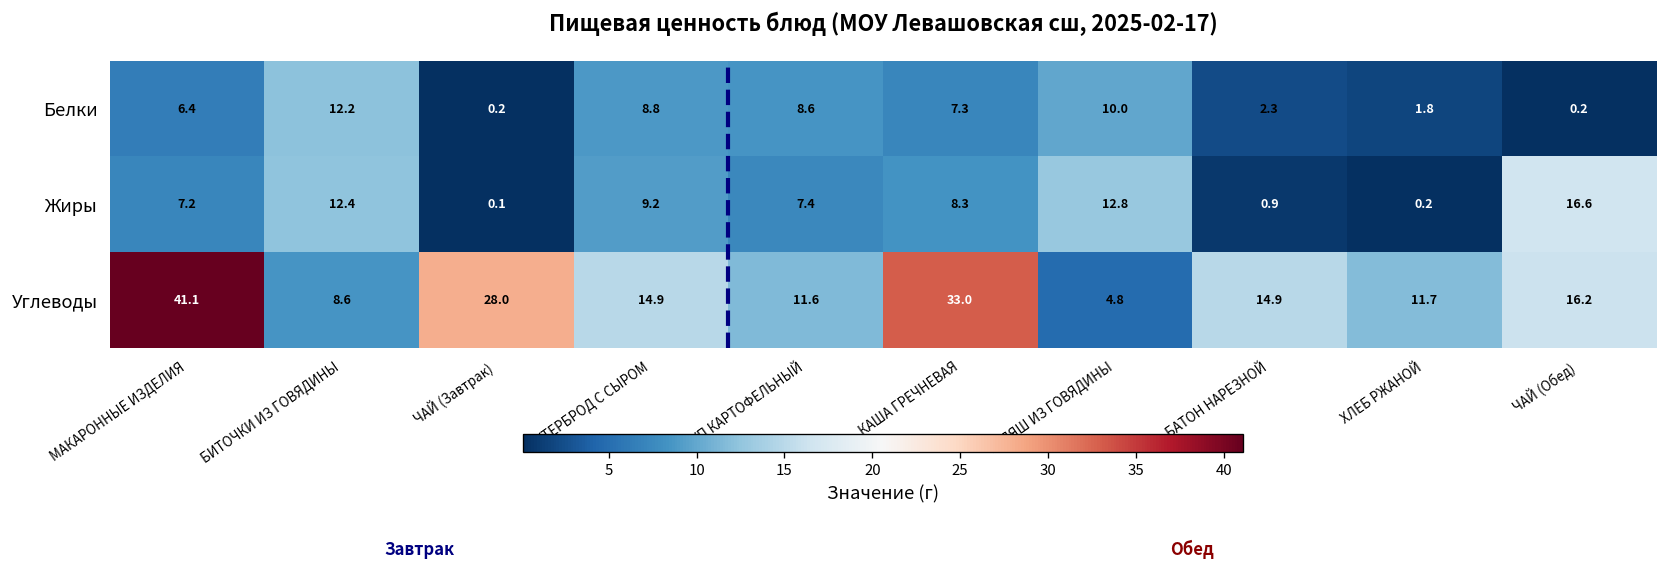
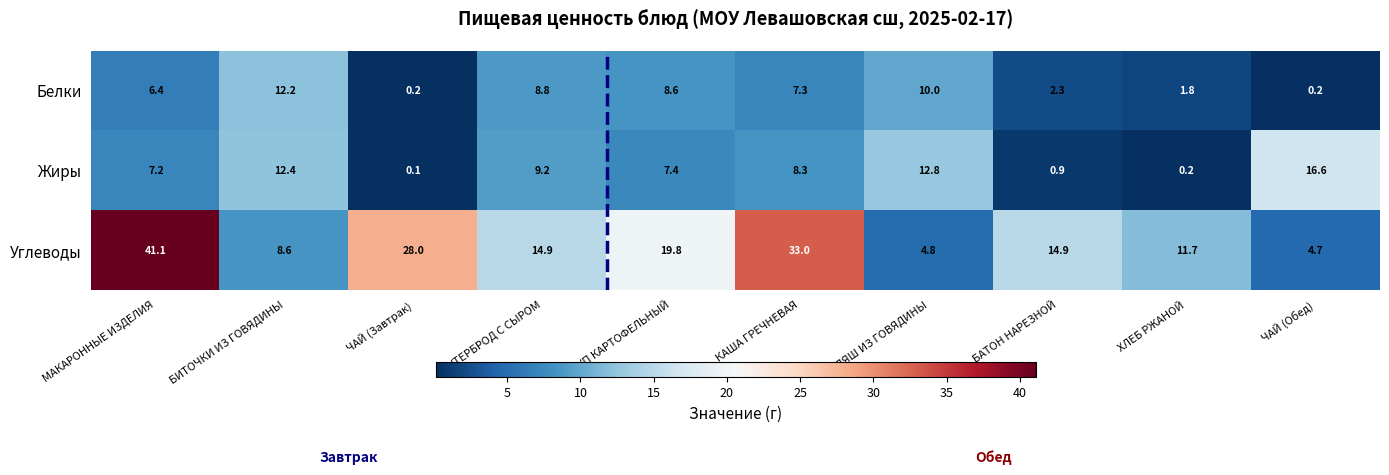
  {
    "Белки": {
      "МАКАРОННЫЕ ИЗДЕЛИЯ": 6.4,
      "БИТОЧКИ ИЗ ГОВЯДИНЫ": 12.2,
      "ЧАЙ (Завтрак)": 0.2,
      "БУТЕРБРОД С СЫРОМ": 8.8,
      "СУП КАРТОФЕЛЬНЫЙ": 8.6,
      "КАША ГРЕЧНЕВАЯ": 7.3,
      "ГУЛЯШ ИЗ ГОВЯДИНЫ": 10.0,
      "БАТОН НАРЕЗНОЙ": 2.3,
      "ХЛЕБ РЖАНОЙ": 1.8,
      "ЧАЙ (Обед)": 0.2
    },
    "Жиры": {
      "МАКАРОННЫЕ ИЗДЕЛИЯ": 7.2,
      "БИТОЧКИ ИЗ ГОВЯДИНЫ": 12.4,
      "ЧАЙ (Завтрак)": 0.1,
      "БУТЕРБРОД С СЫРОМ": 9.2,
      "СУП КАРТОФЕЛЬНЫЙ": 7.4,
      "КАША ГРЕЧНЕВАЯ": 8.3,
      "ГУЛЯШ ИЗ ГОВЯДИНЫ": 12.8,
      "БАТОН НАРЕЗНОЙ": 0.9,
      "ХЛЕБ РЖАНОЙ": 0.2,
      "ЧАЙ (Обед)": 16.6
    },
    "Углеводы": {
      "МАКАРОННЫЕ ИЗДЕЛИЯ": 41.1,
      "БИТОЧКИ ИЗ ГОВЯДИНЫ": 8.6,
      "ЧАЙ (Завтрак)": 28.0,
      "БУТЕРБРОД С СЫРОМ": 14.9,
-     "СУП КАРТОФЕЛЬНЫЙ": 11.6,
+     "СУП КАРТОФЕЛЬНЫЙ": 19.8,
      "КАША ГРЕЧНЕВАЯ": 33.0,
      "ГУЛЯШ ИЗ ГОВЯДИНЫ": 4.8,
      "БАТОН НАРЕЗНОЙ": 14.9,
      "ХЛЕБ РЖАНОЙ": 11.7,
-     "ЧАЙ (Обед)": 16.2
+     "ЧАЙ (Обед)": 4.7
    }
  }
